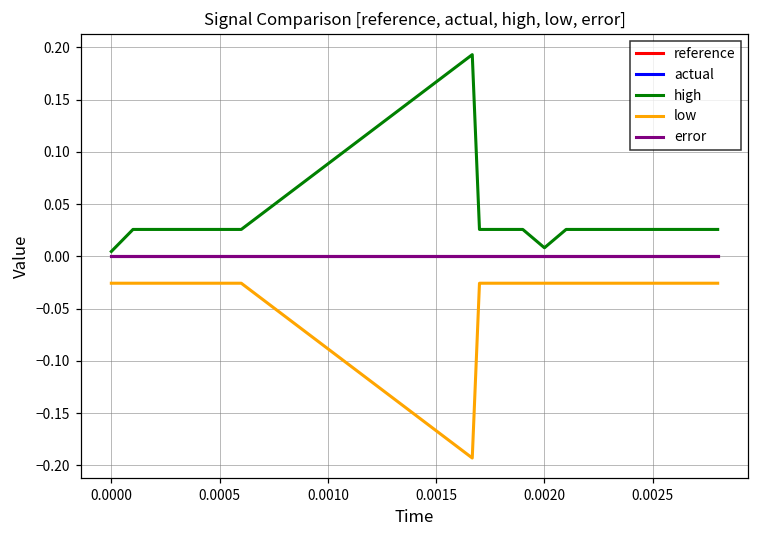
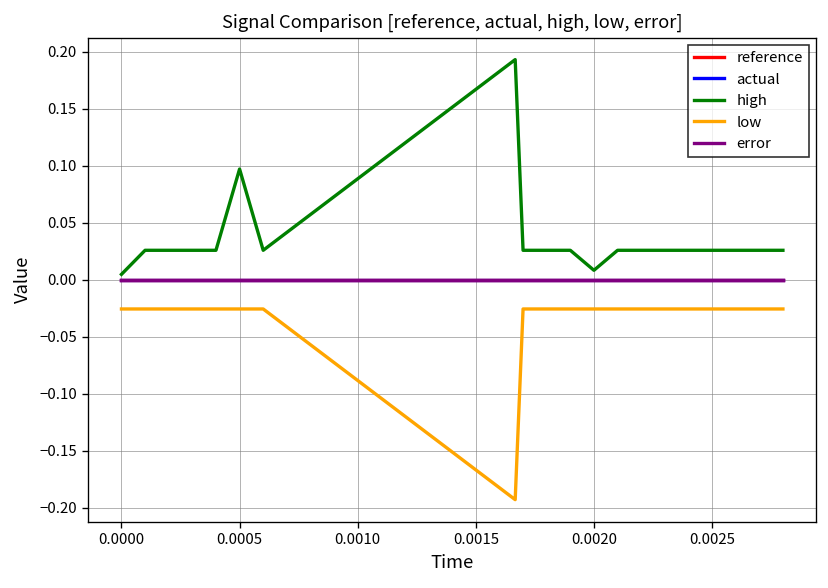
  {
    "error": {
      "0.0000": 0.00,
      "0.0005": 0.00,
      "0.0020": 0.00,
      "0.0025": 0.00
    },
    "high": {
      "0.0000": 0.00,
-     "0.0005": 0.03,
+     "0.0005": 0.10,
      "0.0020": 0.01,
      "0.0025": 0.03
    },
    "low": {
      "0.0000": -0.03,
      "0.0005": -0.03,
      "0.0020": -0.03,
      "0.0025": -0.03
    }
  }
